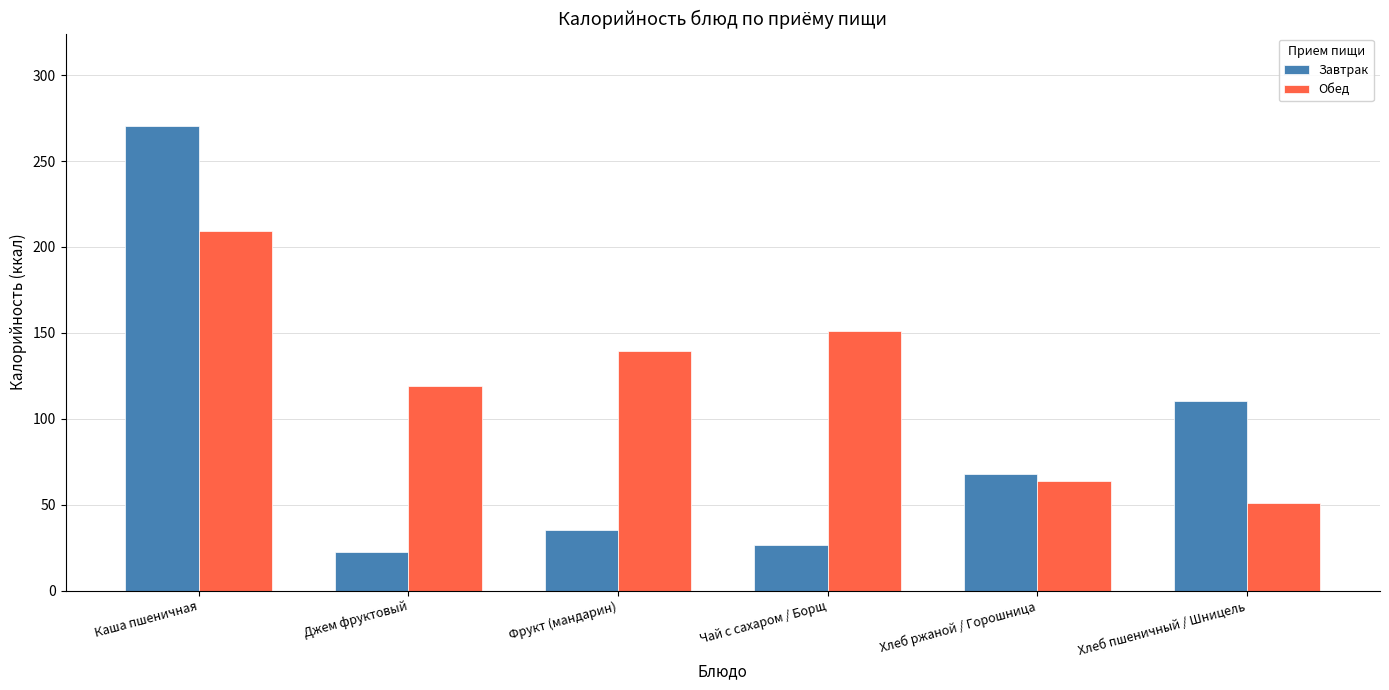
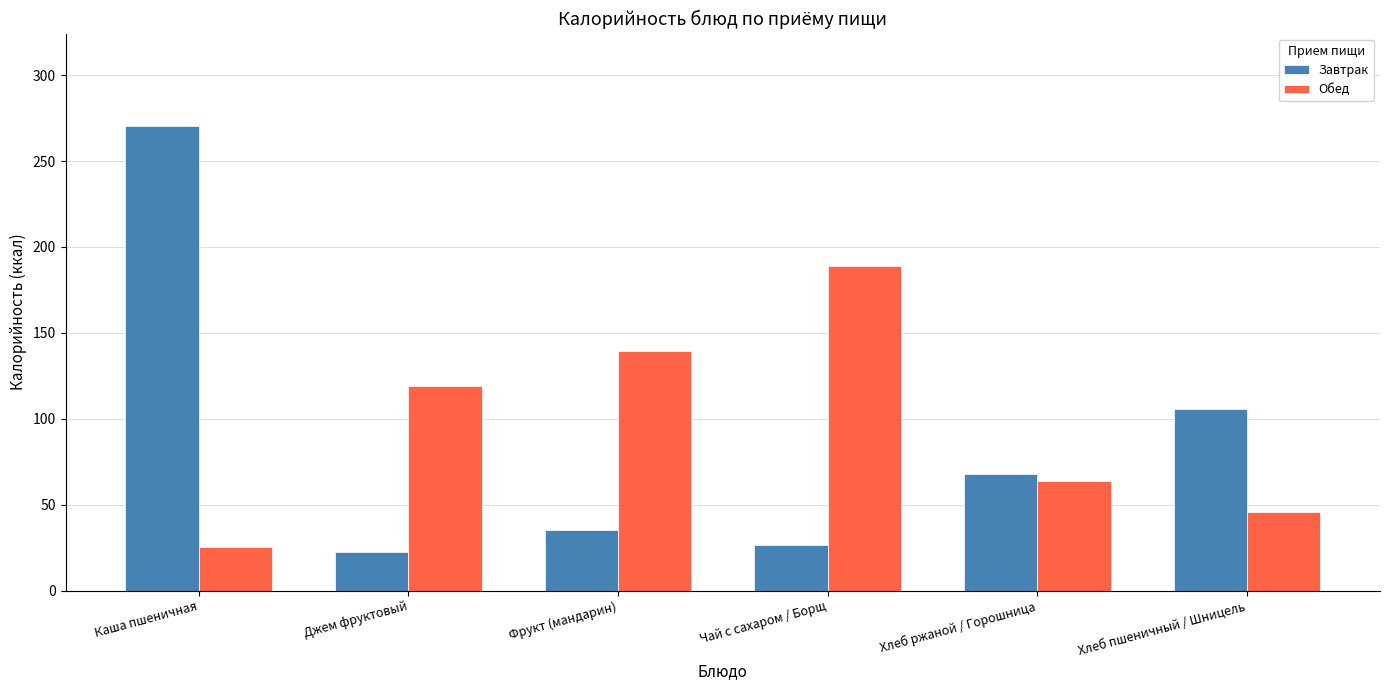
  {
    "Завтрак": {
      "Каша пшеничная": 270,
      "Джем фруктовый": 22,
      "Фрукт (мандарин)": 35,
      "Чай с сахаром / Борщ": 27,
      "Хлеб ржаной / Горошница": 68,
-     "Хлеб пшеничный / Шницель": 110
+     "Хлеб пшеничный / Шницель": 106
    },
    "Обед": {
-     "Каша пшеничная": 209,
+     "Каша пшеничная": 25,
      "Джем фруктовый": 119,
      "Фрукт (мандарин)": 139,
-     "Чай с сахаром / Борщ": 151,
+     "Чай с сахаром / Борщ": 189,
      "Хлеб ржаной / Горошница": 64,
-     "Хлеб пшеничный / Шницель": 51
+     "Хлеб пшеничный / Шницель": 46
    }
  }
